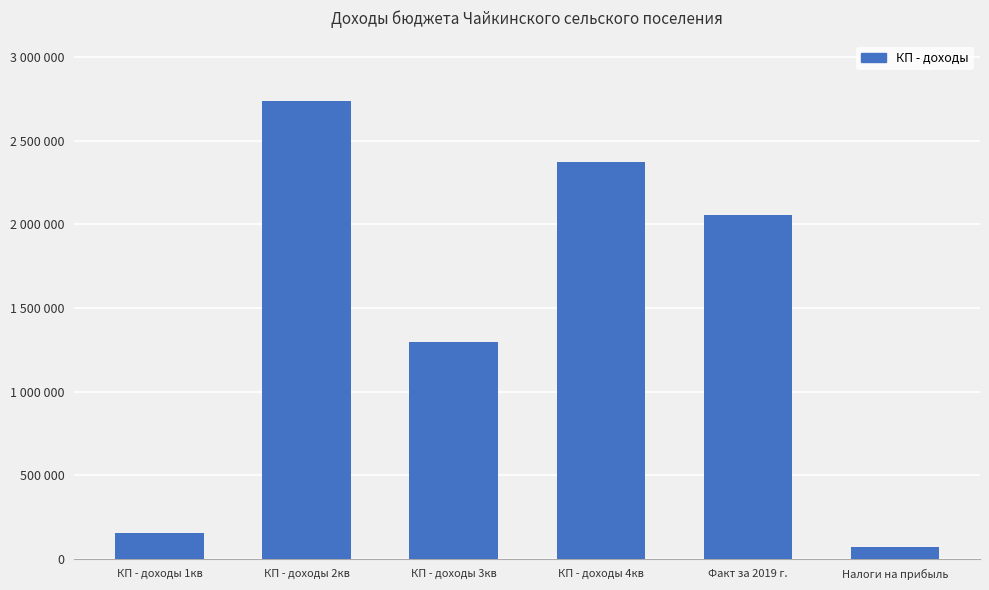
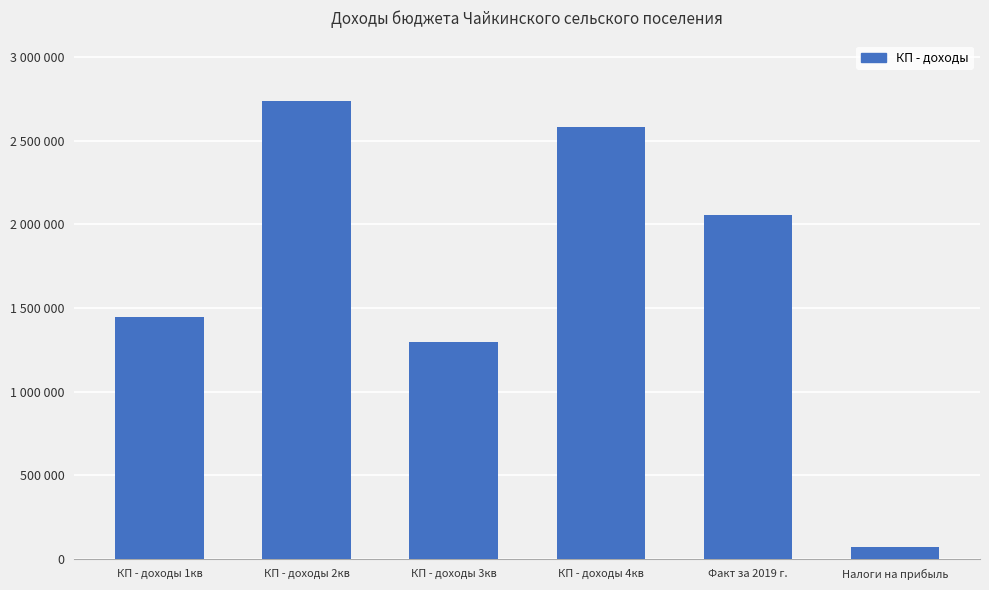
  {
-   "КП - доходы 1кв": 160000,
+   "КП - доходы 1кв": 1450000,
    "КП - доходы 2кв": 2740000,
    "КП - доходы 3кв": 1300000,
-   "КП - доходы 4кв": 2370000,
+   "КП - доходы 4кв": 2580000,
    "Факт за 2019 г.": 2060000,
    "Налоги на прибыль": 70000
  }
